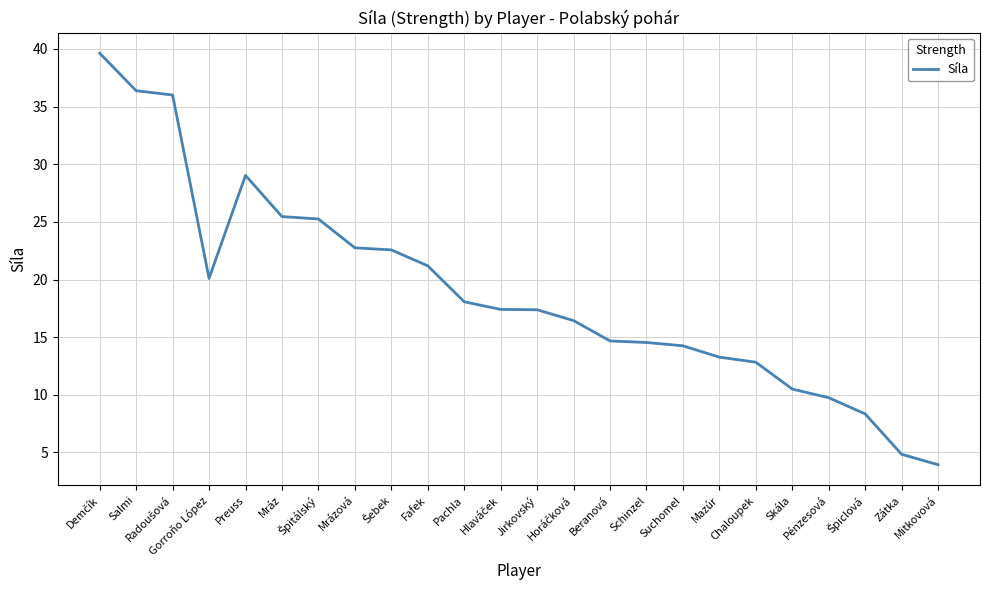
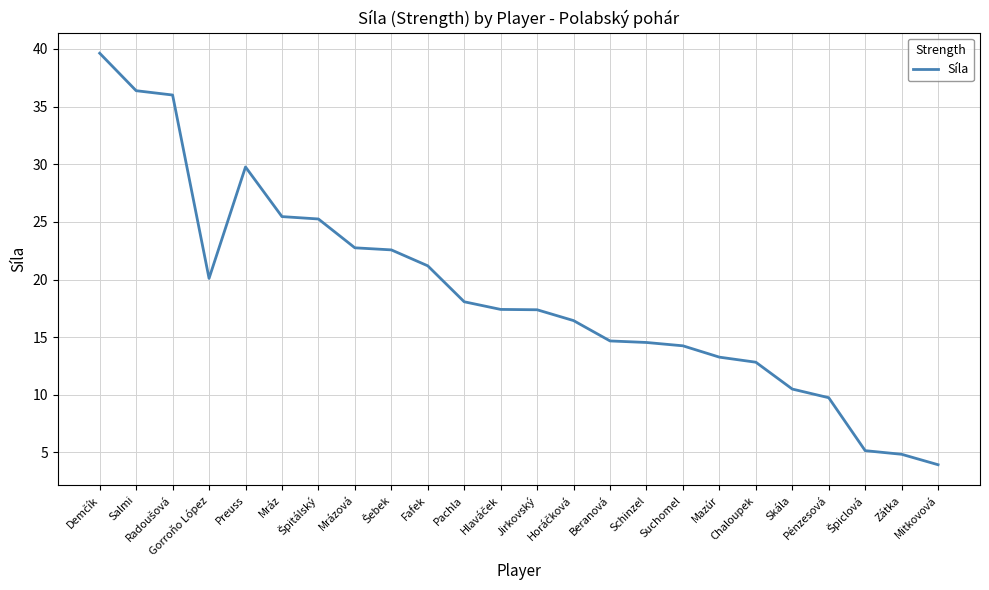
  {
    "Demčík": 39.6,
    "Salmi": 36.4,
    "Radoušová": 36.0,
    "Gorroňo López": 20.1,
-   "Preuss": 29.0,
+   "Preuss": 29.8,
    "Mráz": 25.5,
    "Špitálský": 25.3,
    "Mrázová": 22.8,
    "Šebek": 22.6,
    "Fafek": 21.2,
    "Pachla": 18.1,
    "Hlaváček": 17.4,
    "Jirkovský": 17.4,
    "Horáčková": 16.4,
    "Beranová": 14.7,
    "Schinzel": 14.5,
    "Suchomel": 14.3,
    "Mazúr": 13.3,
    "Chaloupek": 12.8,
    "Skála": 10.5,
    "Pénzesová": 9.8,
-   "Špiclová": 8.3,
+   "Špiclová": 5.2,
    "Zátka": 4.8,
    "Mitkovová": 3.9
  }
